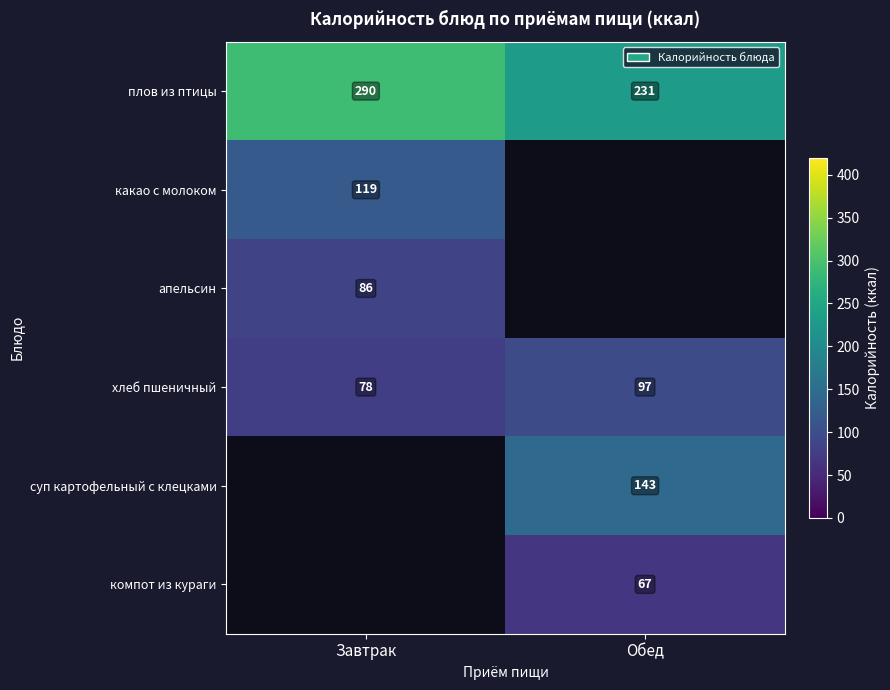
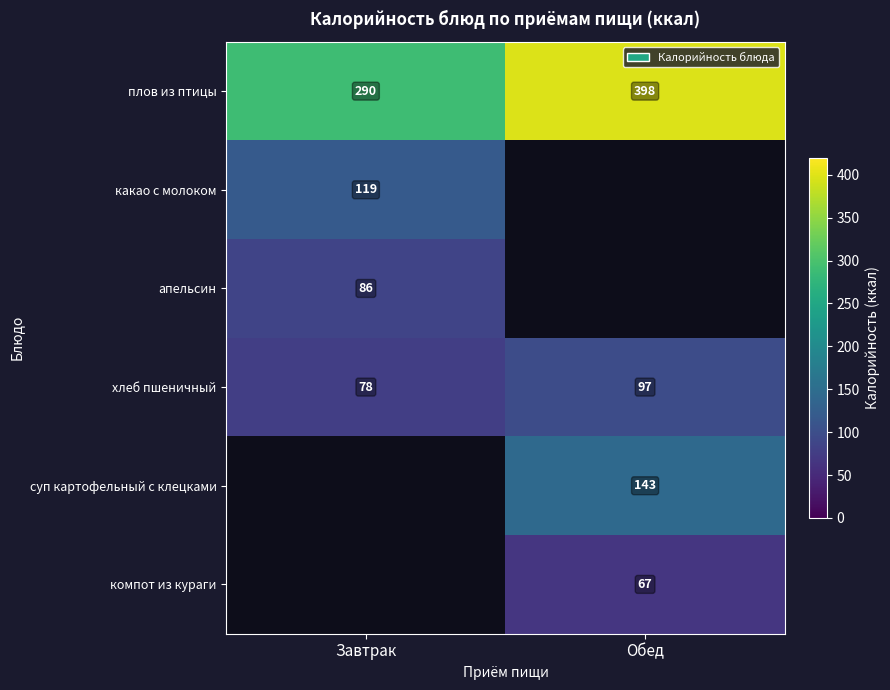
  {
    "плов из птицы": {
-     "Обед": 231
+     "Обед": 398
    }
  }
